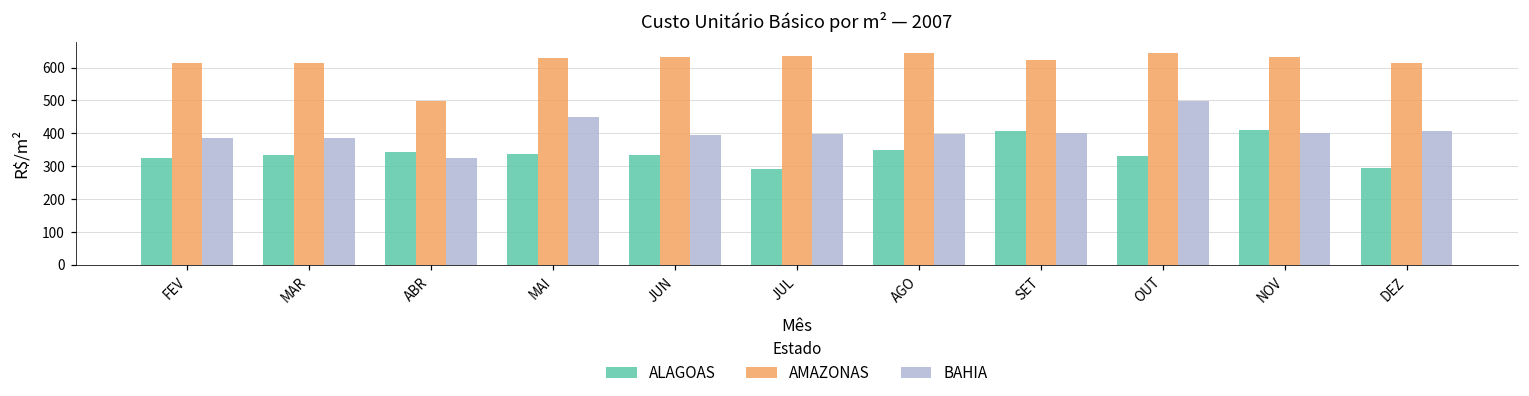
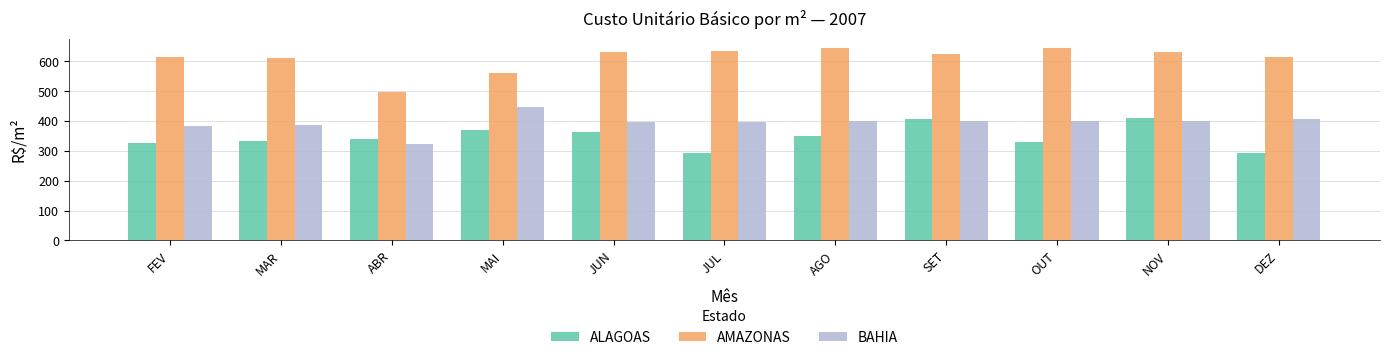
  {
    "ALAGOAS": {
      "FEV": 330,
      "MAR": 330,
      "ABR": 340,
-     "MAI": 340,
-     "JUN": 330,
+     "MAI": 370,
+     "JUN": 360,
      "JUL": 290,
      "AGO": 350,
      "SET": 410,
      "OUT": 330,
      "NOV": 410,
      "DEZ": 290
    },
    "AMAZONAS": {
      "FEV": 610,
      "MAR": 610,
      "ABR": 500,
-     "MAI": 630,
+     "MAI": 560,
      "JUN": 630,
      "JUL": 630,
      "AGO": 640,
      "SET": 620,
      "OUT": 640,
      "NOV": 630,
      "DEZ": 610
    },
    "BAHIA": {
      "FEV": 390,
      "MAR": 390,
      "ABR": 320,
      "MAI": 450,
      "JUN": 400,
      "JUL": 400,
      "AGO": 400,
      "SET": 400,
-     "OUT": 500,
+     "OUT": 400,
      "NOV": 400,
      "DEZ": 410
    }
  }
